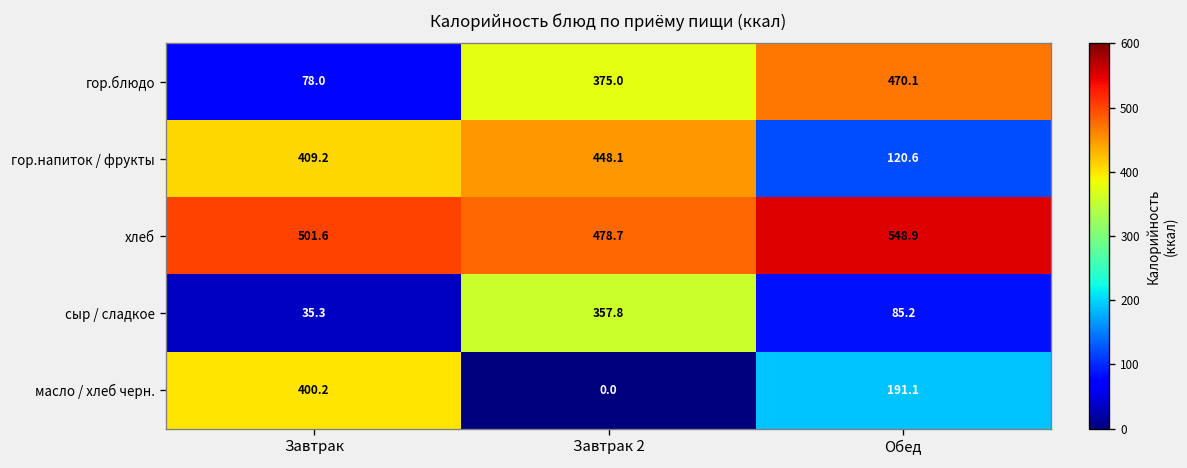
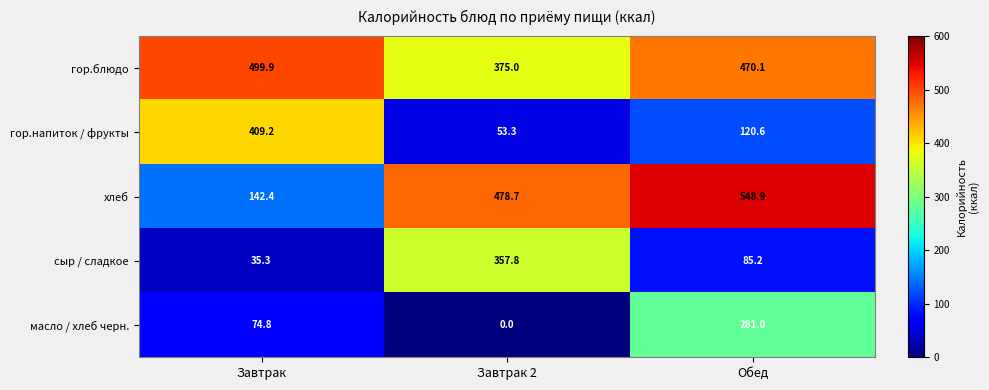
  {
    "гор.блюдо": {
-     "Завтрак": 78.0,
+     "Завтрак": 499.9,
      "Завтрак 2": 375.0,
      "Обед": 470.1
    },
    "гор.напиток / фрукты": {
      "Завтрак": 409.2,
-     "Завтрак 2": 448.1,
+     "Завтрак 2": 53.3,
      "Обед": 120.6
    },
    "хлеб": {
-     "Завтрак": 501.6,
+     "Завтрак": 142.4,
      "Завтрак 2": 478.7,
      "Обед": 548.9
    },
    "сыр / сладкое": {
      "Завтрак": 35.3,
      "Завтрак 2": 357.8,
      "Обед": 85.2
    },
    "масло / хлеб черн.": {
-     "Завтрак": 400.2,
+     "Завтрак": 74.8,
      "Завтрак 2": 0.0,
-     "Обед": 191.1
+     "Обед": 281.0
    }
  }
